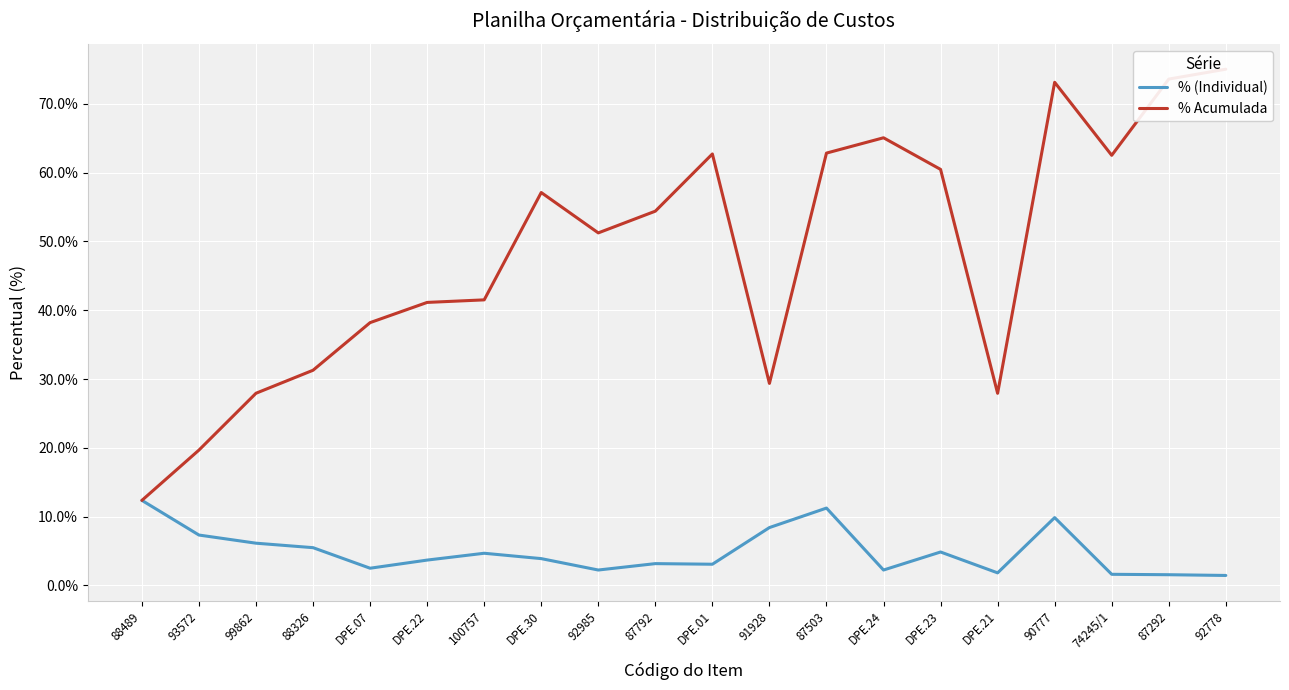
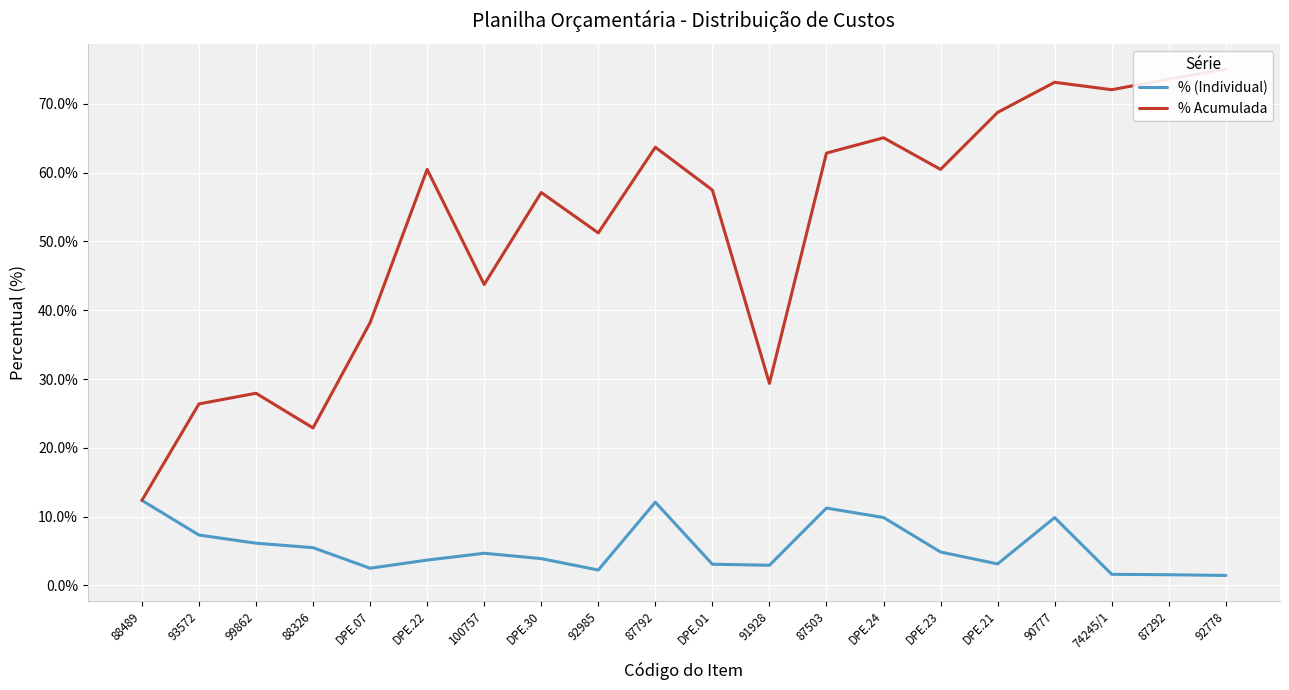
  {
    "% (Individual)": {
      "93572": "7%",
      "99862": "6%",
      "88326": "5%",
      "DPE.07": "2%",
      "DPE.22": "4%",
      "100757": "5%",
      "DPE.30": "4%",
      "92985": "2%",
-     "87792": "3%",
+     "87792": "12%",
      "DPE.01": "3%",
-     "91928": "8%",
+     "91928": "3%",
      "87503": "11%",
-     "DPE.24": "2%",
+     "DPE.24": "10%",
      "DPE.23": "5%",
-     "DPE.21": "2%",
+     "DPE.21": "3%",
      "90777": "10%",
      "74245/1": "2%",
      "87292": "2%",
      "92778": "1%"
    },
    "% Acumulada": {
-     "93572": "20%",
+     "93572": "26%",
      "99862": "28%",
-     "88326": "31%",
+     "88326": "23%",
      "DPE.07": "38%",
-     "DPE.22": "41%",
-     "100757": "42%",
+     "DPE.22": "60%",
+     "100757": "44%",
      "DPE.30": "57%",
      "92985": "51%",
-     "87792": "54%",
-     "DPE.01": "63%",
+     "87792": "64%",
+     "DPE.01": "57%",
      "91928": "29%",
      "87503": "63%",
      "DPE.24": "65%",
      "DPE.23": "60%",
-     "DPE.21": "28%",
+     "DPE.21": "69%",
      "90777": "73%",
-     "74245/1": "63%"
+     "74245/1": "72%"
    }
  }
